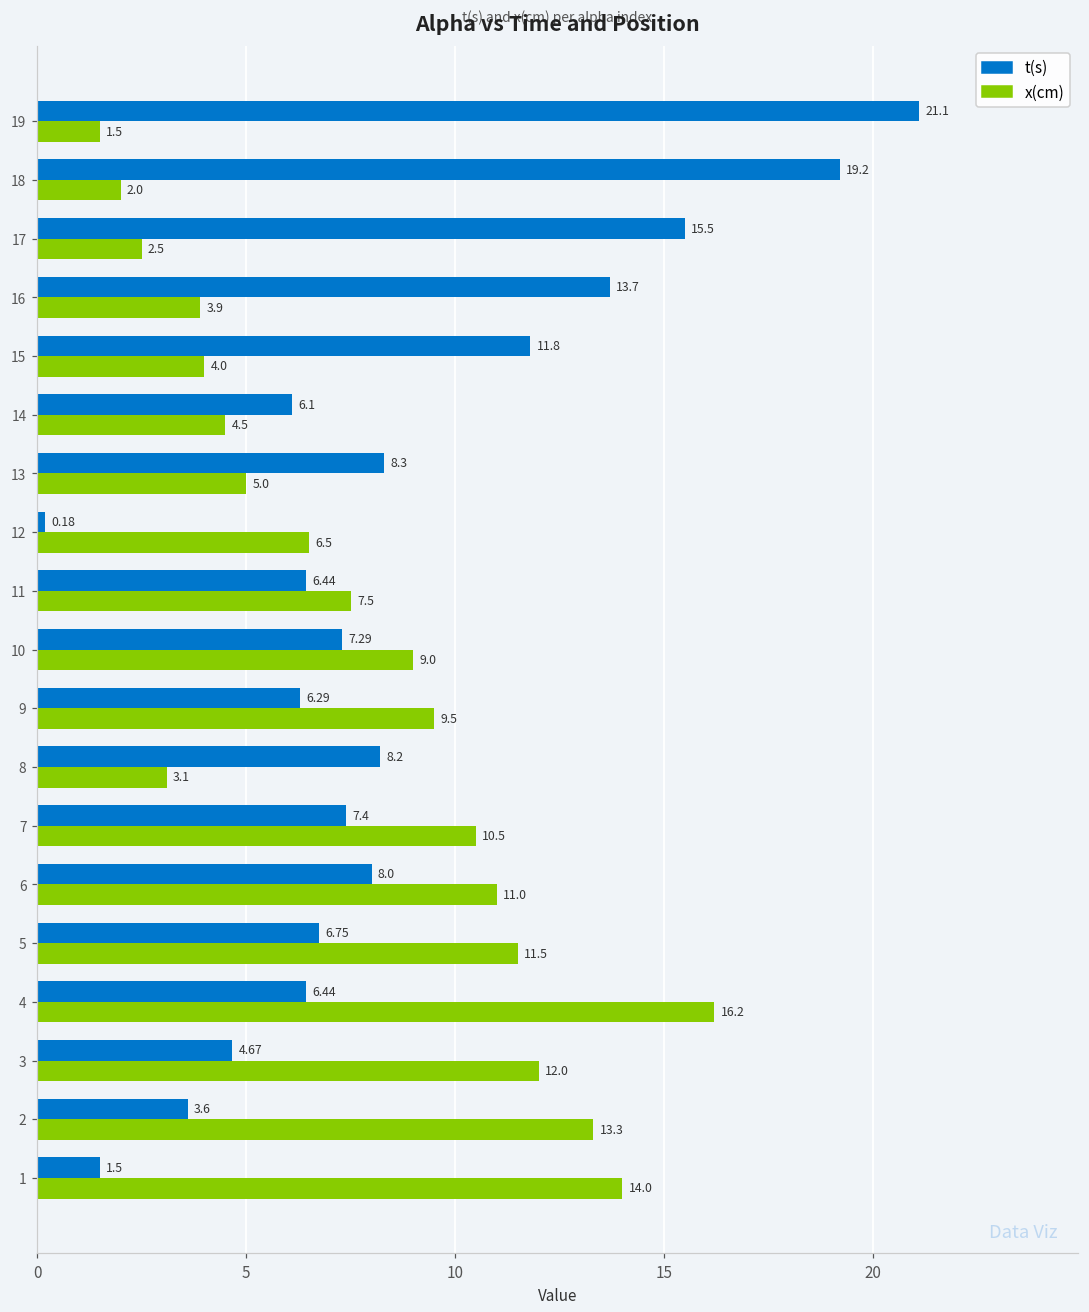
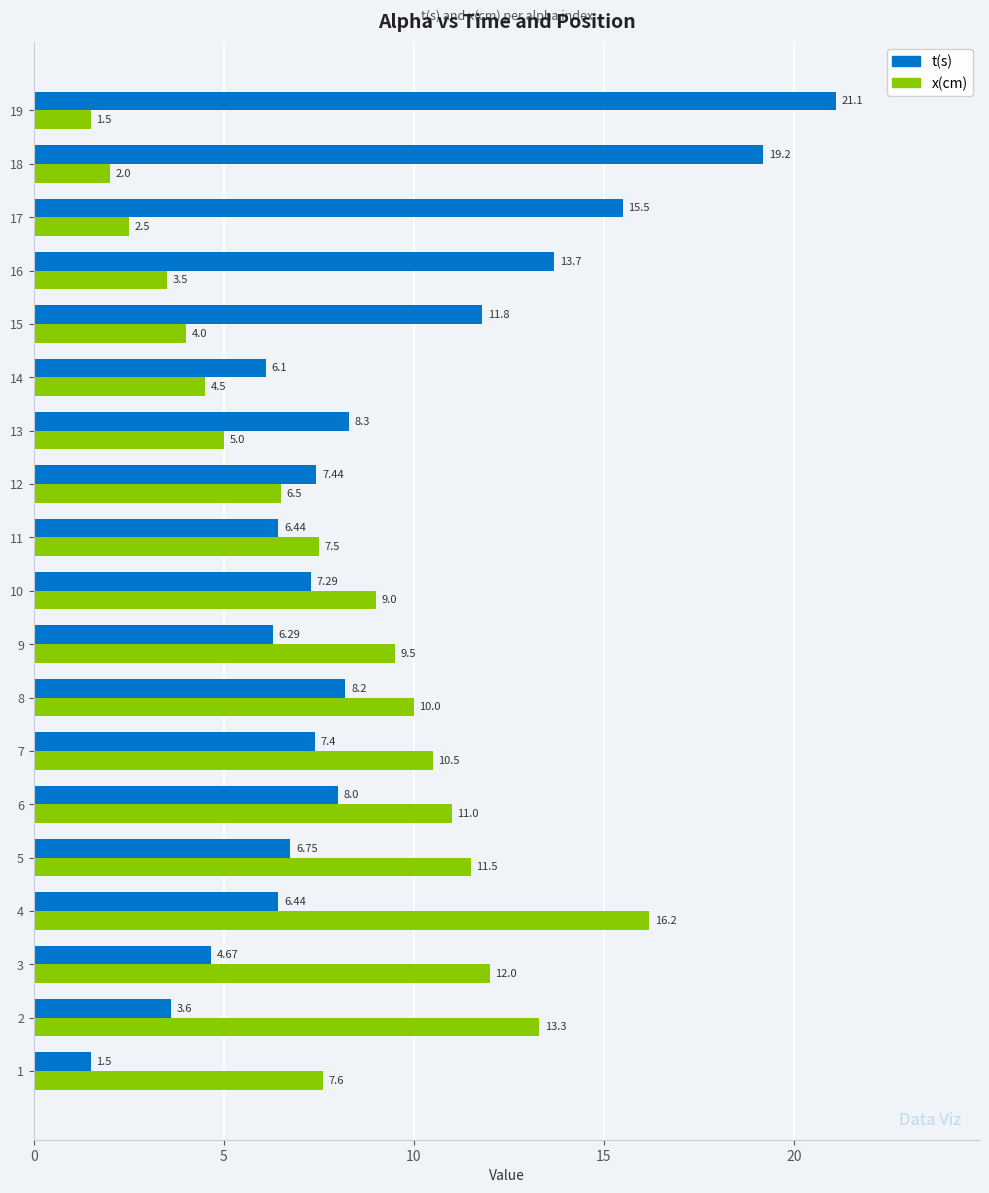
  {
    "t(s)": {
      "19": 21.1,
      "18": 19.2,
      "17": 15.5,
      "16": 13.7,
      "15": 11.8,
      "14": 6.1,
      "13": 8.3,
-     "12": 0.18,
+     "12": 7.44,
      "11": 6.44,
      "10": 7.29,
      "9": 6.29,
      "8": 8.2,
      "7": 7.4,
      "6": 8.0,
      "5": 6.75,
      "4": 6.44,
      "3": 4.67,
      "2": 3.6,
      "1": 1.5
    },
    "x(cm)": {
      "19": 1.5,
      "18": 2.0,
      "17": 2.5,
-     "16": 3.9,
+     "16": 3.5,
      "15": 4.0,
      "14": 4.5,
      "13": 5.0,
      "12": 6.5,
      "11": 7.5,
      "10": 9.0,
      "9": 9.5,
-     "8": 3.1,
+     "8": 10.0,
      "7": 10.5,
      "6": 11.0,
      "5": 11.5,
      "4": 16.2,
      "3": 12.0,
      "2": 13.3,
-     "1": 14.0
+     "1": 7.6
    }
  }
